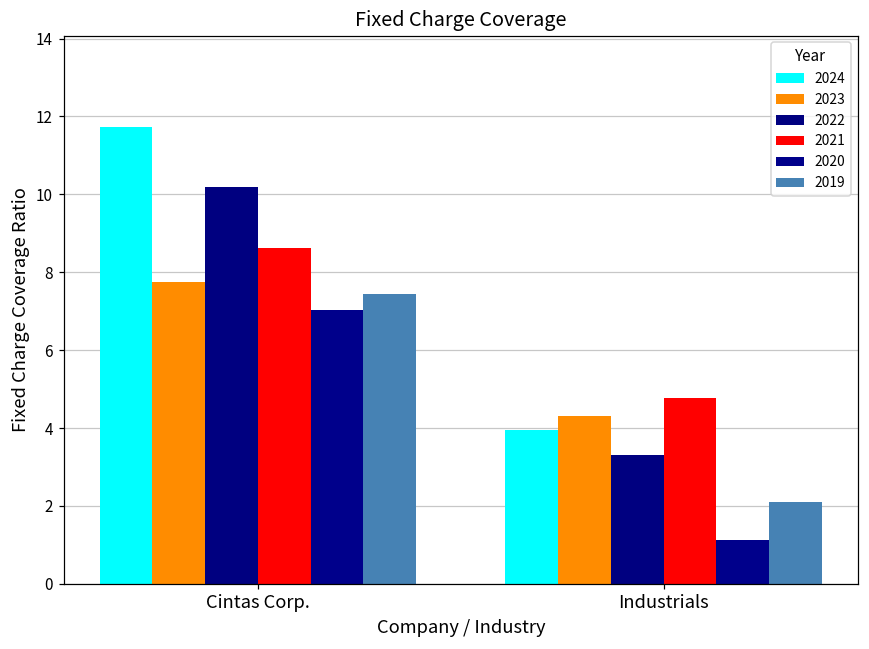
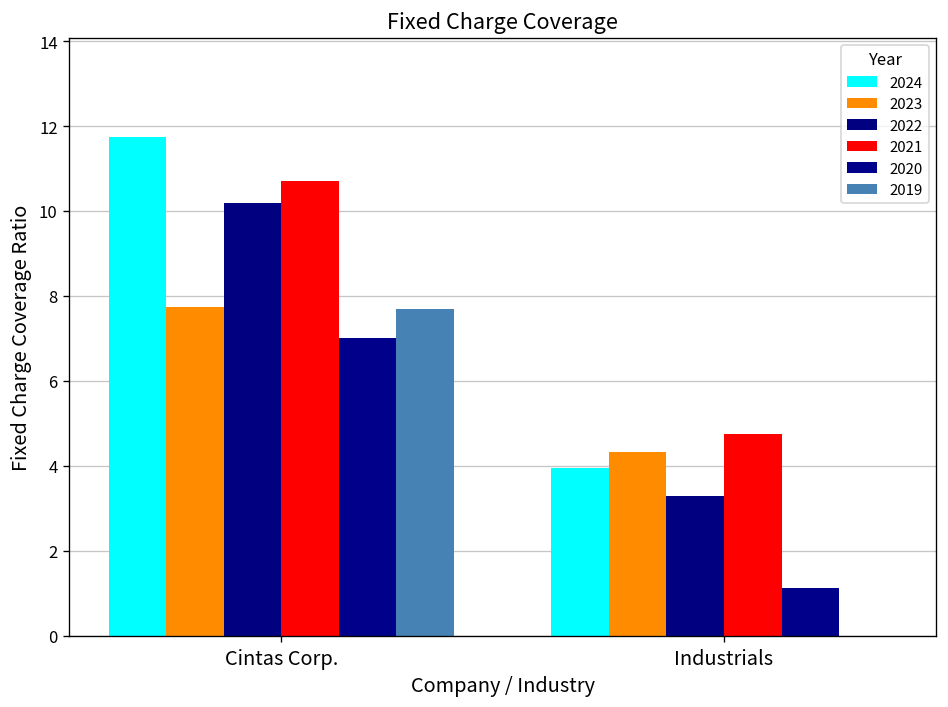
  {
    "2024": {
      "Cintas Corp.": 11.7,
      "Industrials": 4.0
    },
    "2023": {
      "Cintas Corp.": 7.8,
      "Industrials": 4.3
    },
    "2021": {
-     "Cintas Corp.": 8.6,
+     "Cintas Corp.": 10.7,
      "Industrials": 4.8
    },
    "2019": {
-     "Cintas Corp.": 7.4,
-     "Industrials": 2.1
+     "Cintas Corp.": 7.7,
+     "Industrials": 0.0
    }
  }
